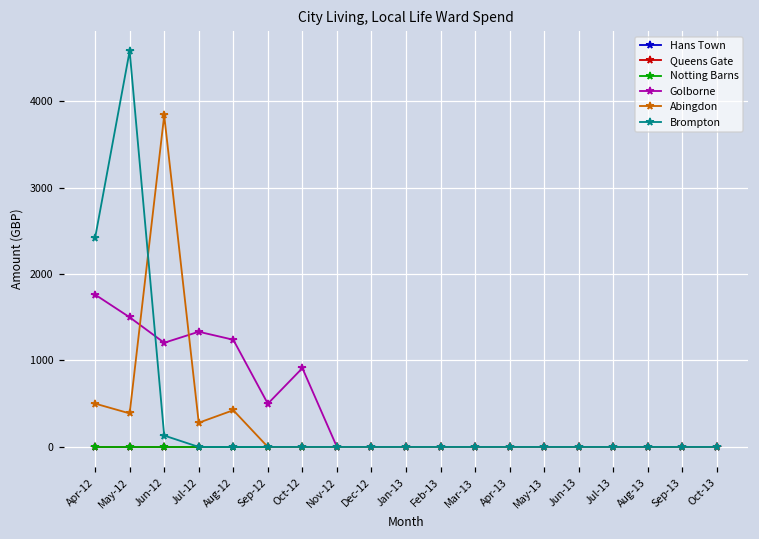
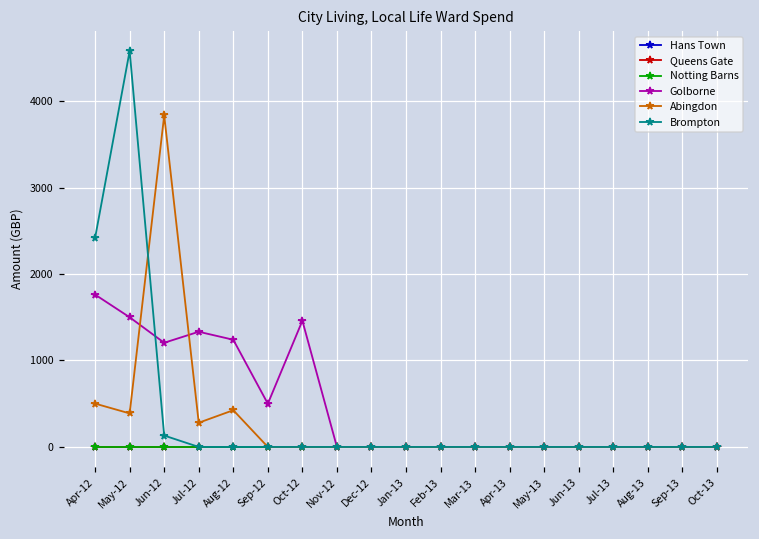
  {
    "Notting Barns": {
      "Apr-12": 0,
      "May-12": 0,
      "Jun-12": 0
    },
    "Golborne": {
      "Apr-12": 1800,
      "May-12": 1500,
      "Jun-12": 1200,
      "Jul-12": 1300,
      "Aug-12": 1200,
      "Sep-12": 500,
-     "Oct-12": 900
+     "Oct-12": 1500
    },
    "Abingdon": {
      "Apr-12": 500,
      "May-12": 400,
      "Jun-12": 3800,
      "Jul-12": 300,
      "Aug-12": 400
    },
    "Brompton": {
      "Apr-12": 2400,
      "May-12": 4600,
      "Jun-12": 100
    }
  }
